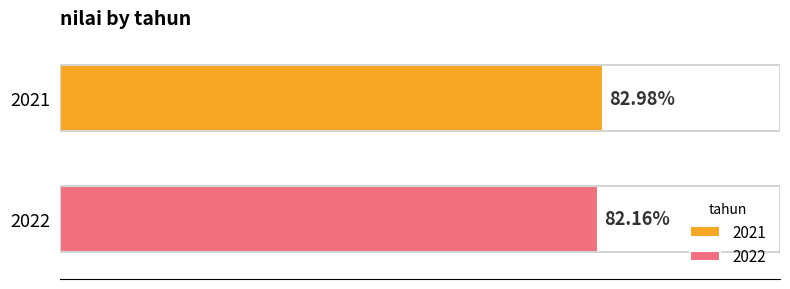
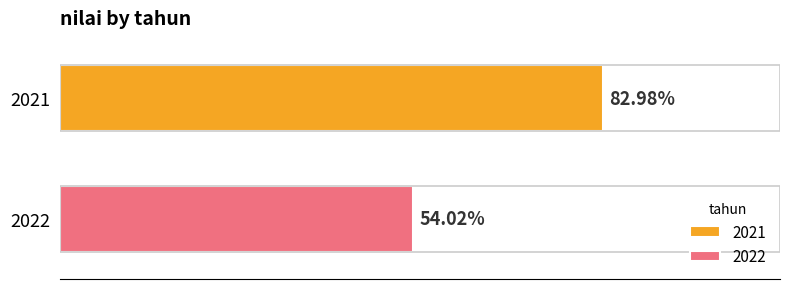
  {
    "2021": "82.98%",
-   "2022": "82.16%"
+   "2022": "54.02%"
  }
